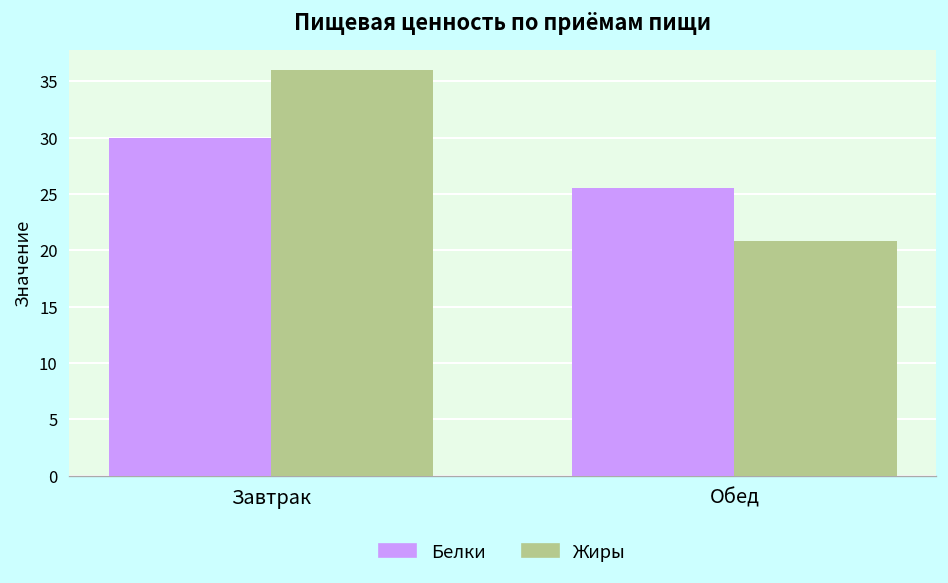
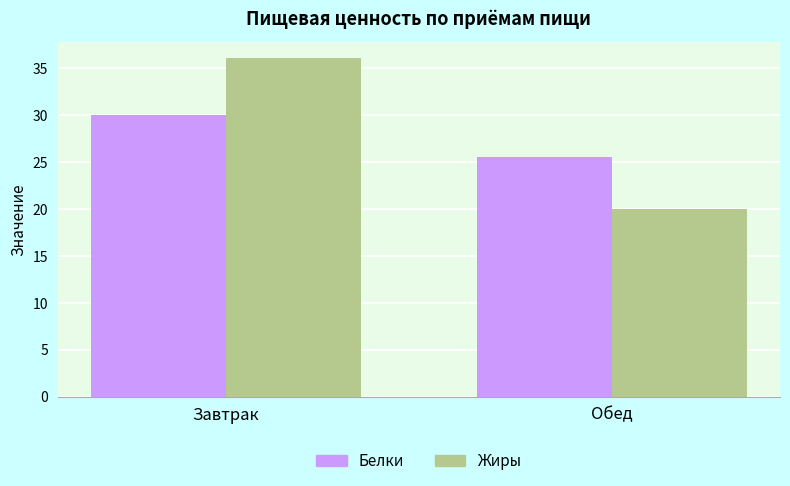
  {
    "Белки": {
      "Завтрак": 30,
      "Обед": 26
    },
    "Жиры": {
      "Завтрак": 36,
-     "Обед": 21
+     "Обед": 20
    }
  }
